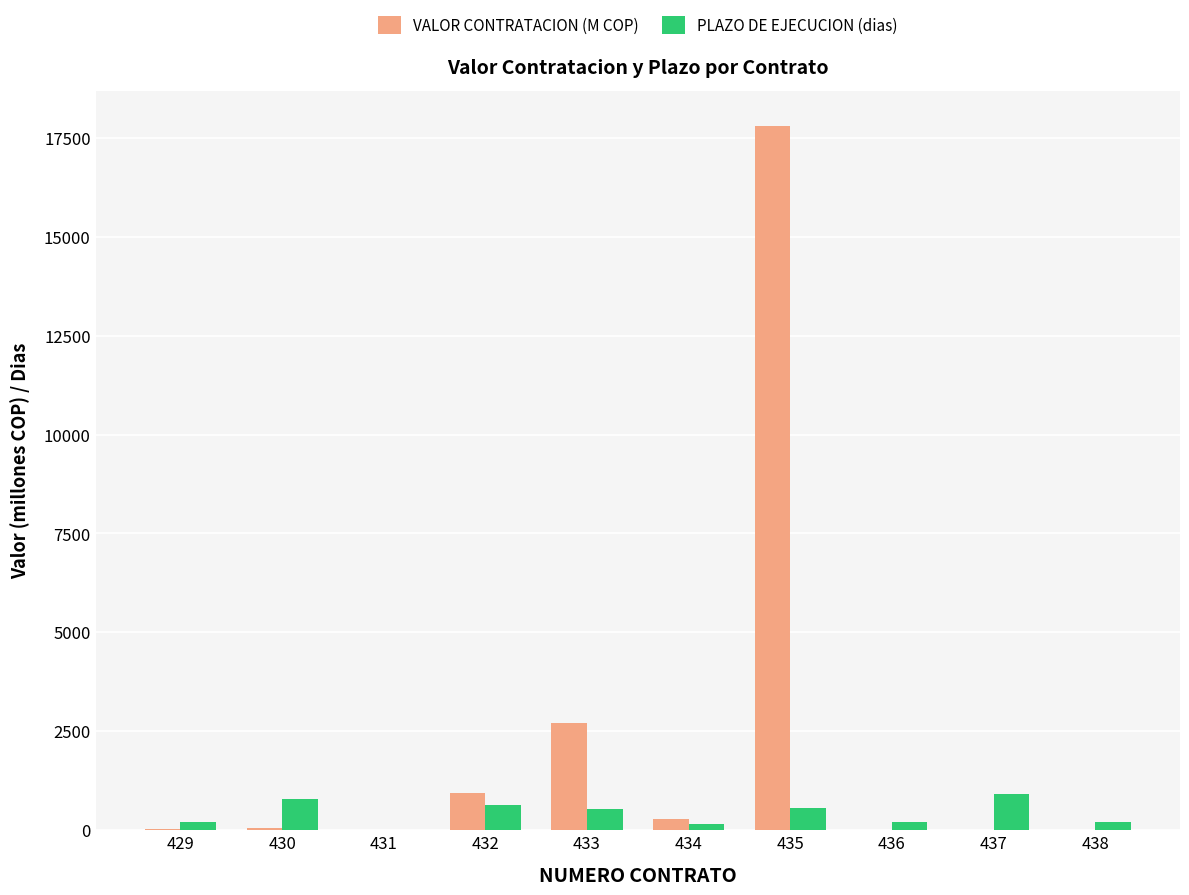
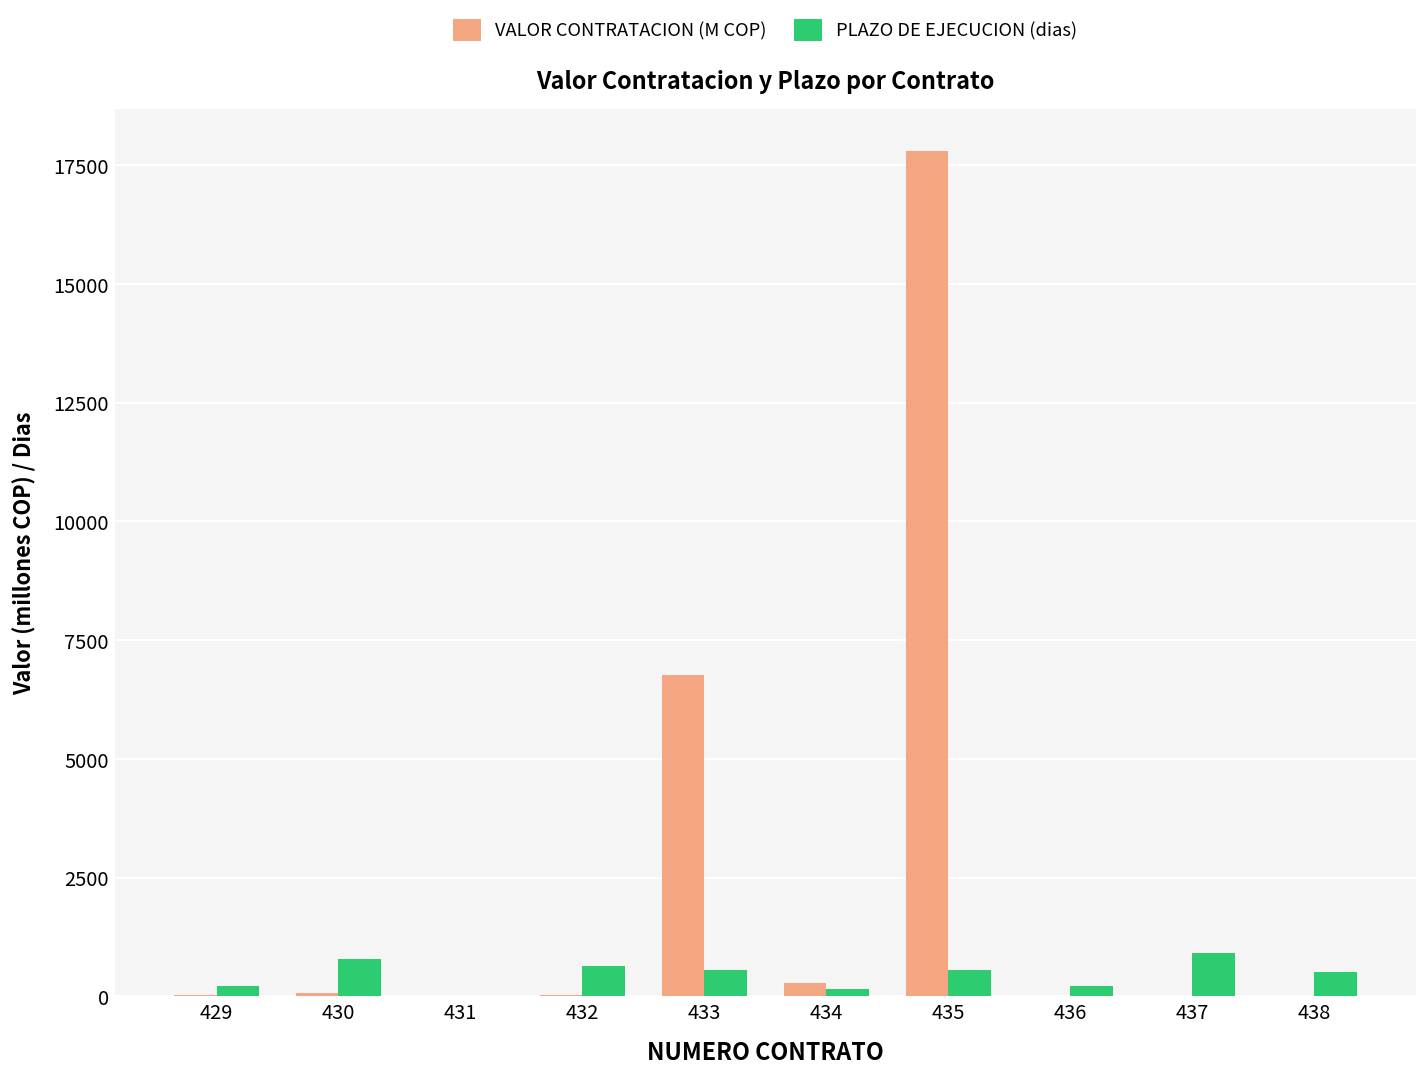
  {
    "VALOR CONTRATACION (M COP)": {
-     "432": 900,
-     "433": 2700,
+     "432": 0,
+     "433": 6800,
      "434": 300,
      "435": 17800
    },
    "PLAZO DE EJECUCION (dias)": {
      "429": 200,
      "430": 800,
      "431": 0,
      "432": 600,
      "433": 500,
      "434": 200,
      "435": 600,
      "436": 200,
      "437": 900,
-     "438": 200
+     "438": 500
    }
  }
